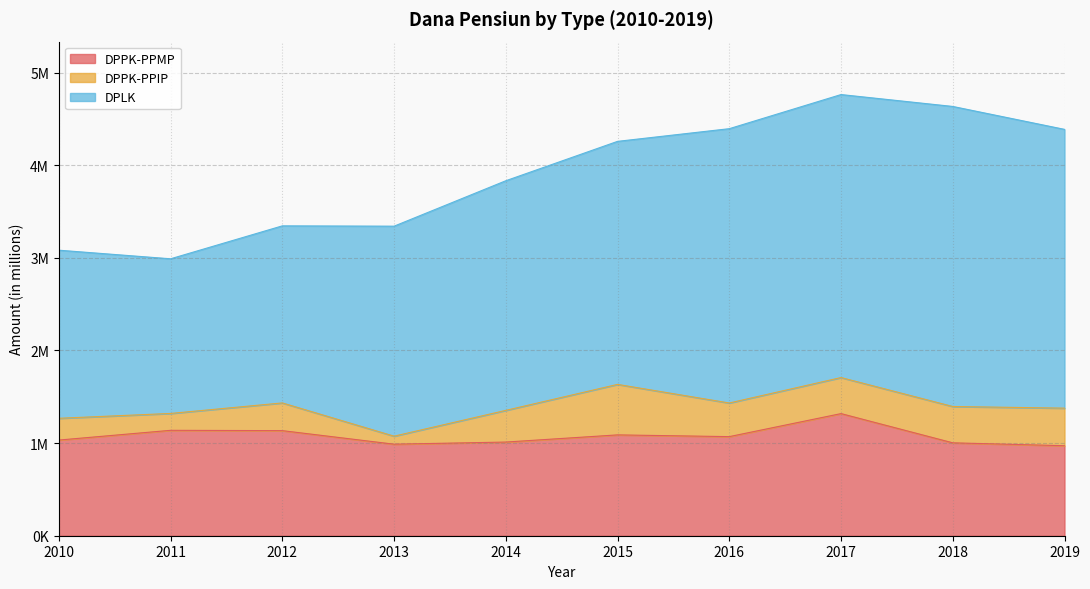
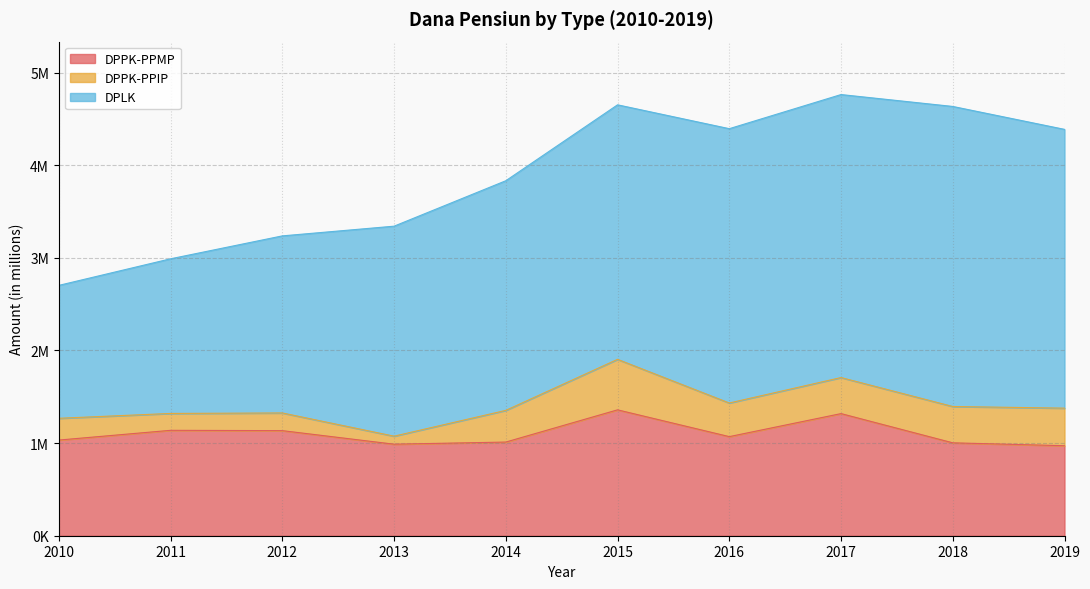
  {
    "DPPK-PPMP": {
      "2010": 1000000,
      "2011": 1100000,
      "2012": 1100000,
      "2013": 1000000,
      "2014": 1000000,
-     "2015": 1100000,
+     "2015": 1400000,
      "2016": 1100000,
      "2017": 1300000,
      "2018": 1000000,
      "2019": 1000000
    },
    "DPPK-PPIP": {
      "2010": 200000,
      "2011": 200000,
-     "2012": 300000,
+     "2012": 200000,
      "2013": 100000,
      "2014": 300000,
      "2015": 500000,
      "2016": 400000,
      "2017": 400000,
      "2018": 400000,
      "2019": 400000
    },
    "DPLK": {
-     "2010": 1800000,
+     "2010": 1400000,
      "2011": 1700000,
      "2012": 1900000,
      "2013": 2300000,
      "2014": 2500000,
-     "2015": 2600000,
+     "2015": 2700000,
      "2016": 3000000,
      "2017": 3100000,
      "2018": 3200000,
      "2019": 3000000
    }
  }
